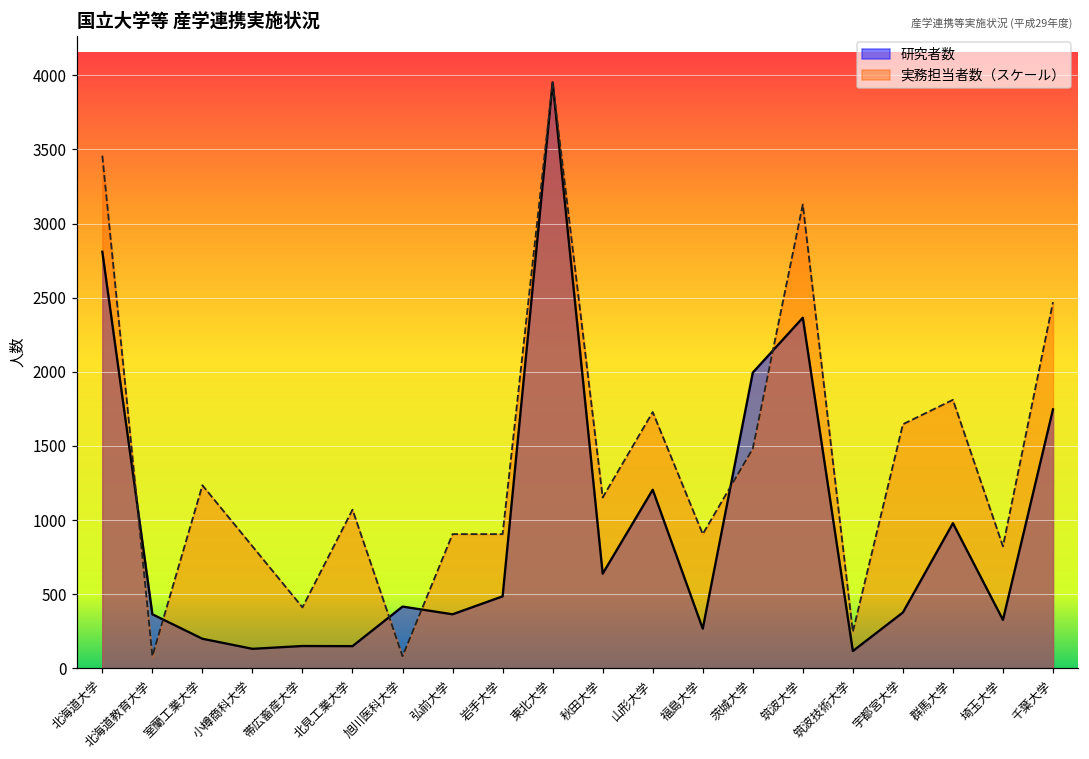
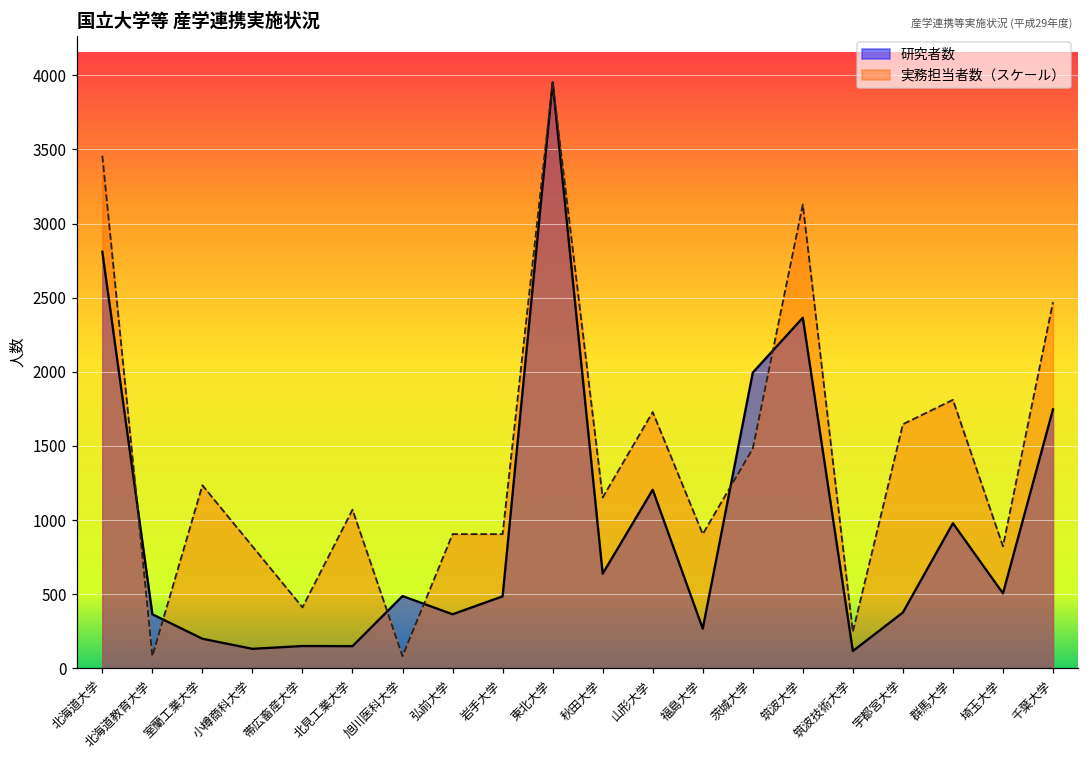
  {
    "研究者数": {
      "北海道大学": 2810,
      "北海道教育大学": 370,
      "室蘭工業大学": 200,
      "小樽商科大学": 130,
      "帯広畜産大学": 150,
      "北見工業大学": 150,
-     "旭川医科大学": 420,
+     "旭川医科大学": 490,
      "弘前大学": 370,
      "岩手大学": 490,
      "秋田大学": 640,
      "山形大学": 1210,
      "福島大学": 270,
      "茨城大学": 2000,
      "筑波大学": 2370,
      "筑波技術大学": 120,
      "宇都宮大学": 380,
      "群馬大学": 980,
-     "埼玉大学": 330,
+     "埼玉大学": 510,
      "千葉大学": 1750
    },
    "実務担当者数（スケール）": {
      "北海道大学": 3460,
      "北海道教育大学": 80,
      "室蘭工業大学": 1240,
      "小樽商科大学": 820,
      "帯広畜産大学": 410,
      "北見工業大学": 1070,
      "旭川医科大学": 80,
      "弘前大学": 910,
      "岩手大学": 910,
      "秋田大学": 1150,
      "山形大学": 1730,
      "福島大学": 910,
      "茨城大学": 1480,
      "筑波大学": 3130,
      "筑波技術大学": 250,
      "宇都宮大学": 1650,
      "群馬大学": 1810,
      "埼玉大学": 820,
      "千葉大学": 2470
    }
  }
